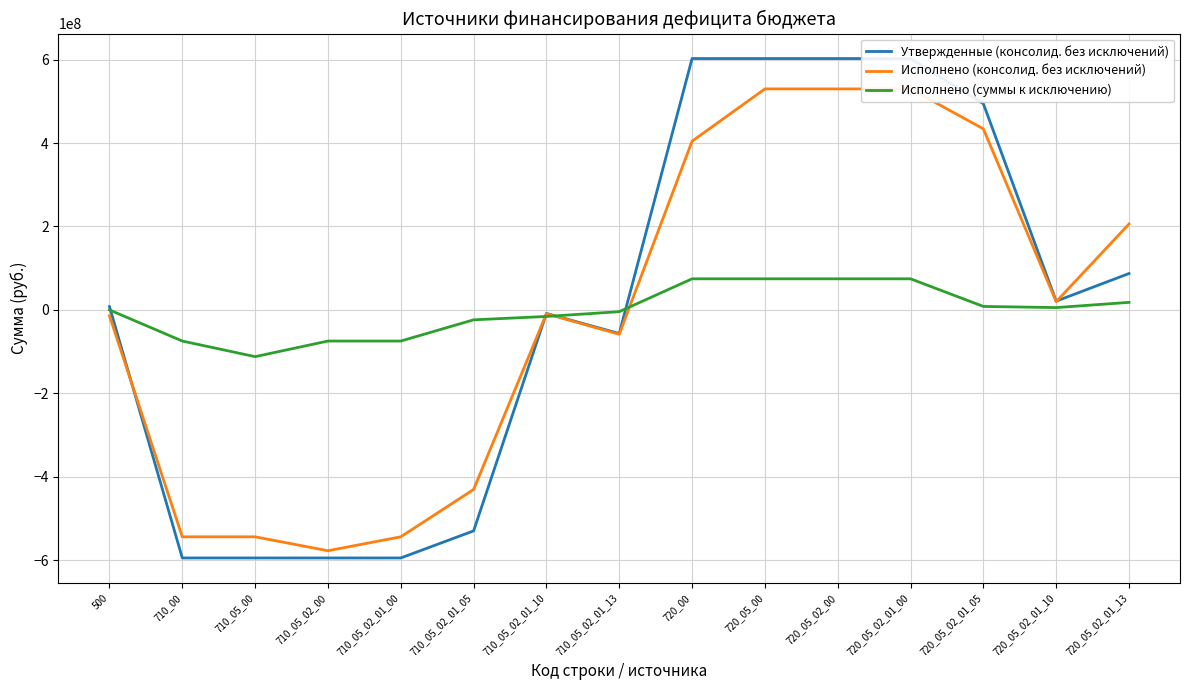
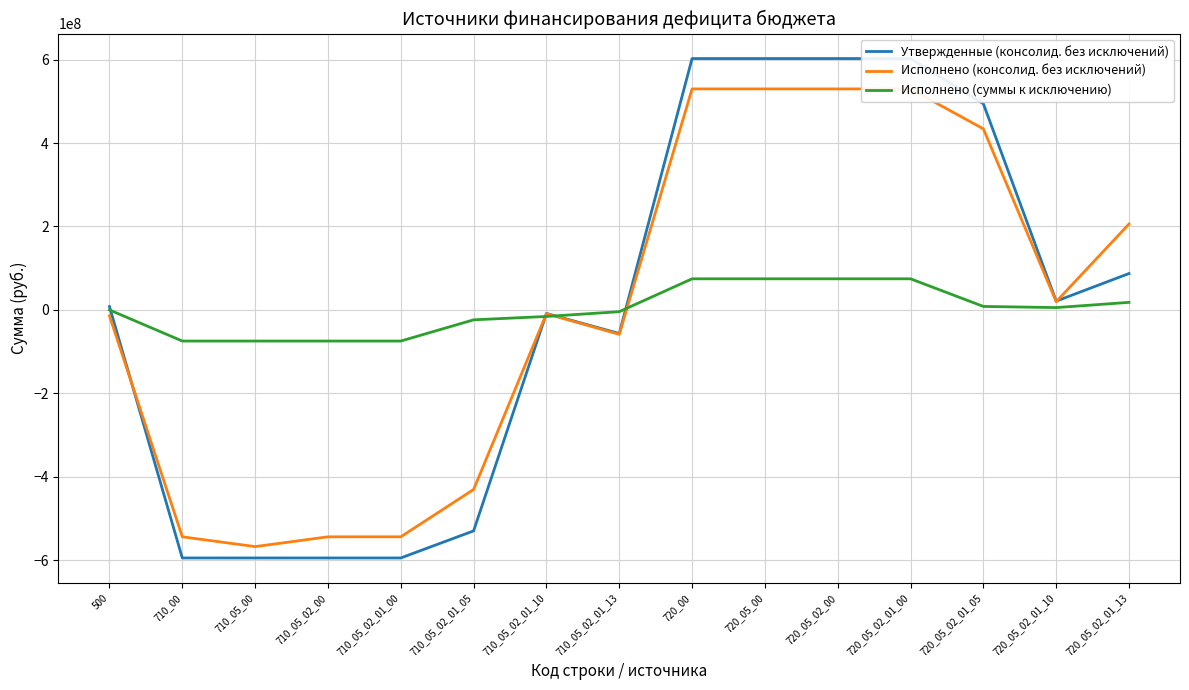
  {
    "Утвержденные (консолид. без исключений)": {
      "500": 10000000,
      "710_00": -590000000,
      "710_05_00": -590000000,
      "710_05_02_00": -590000000,
      "710_05_02_01_00": -590000000,
      "710_05_02_01_05": -530000000,
      "720_00": 600000000,
      "720_05_00": 600000000,
      "720_05_02_00": 600000000,
      "720_05_02_01_05": 490000000,
      "720_05_02_01_13": 90000000
    },
    "Исполнено (консолид. без исключений)": {
      "500": -10000000,
      "710_00": -540000000,
-     "710_05_00": -540000000,
-     "710_05_02_00": -580000000,
+     "710_05_00": -570000000,
+     "710_05_02_00": -540000000,
      "710_05_02_01_00": -540000000,
      "710_05_02_01_05": -430000000,
-     "720_00": 400000000,
+     "720_00": 530000000,
      "720_05_00": 530000000,
      "720_05_02_00": 530000000,
      "720_05_02_01_05": 430000000,
      "720_05_02_01_13": 210000000
    },
    "Исполнено (суммы к исключению)": {
      "500": 0,
      "710_00": -70000000,
-     "710_05_00": -110000000,
+     "710_05_00": -70000000,
      "710_05_02_00": -70000000,
      "710_05_02_01_00": -70000000,
      "710_05_02_01_05": -20000000,
      "710_05_02_01_10": -20000000,
      "710_05_02_01_13": 0,
      "720_00": 70000000,
      "720_05_00": 70000000,
      "720_05_02_00": 70000000,
      "720_05_02_01_00": 70000000,
      "720_05_02_01_05": 10000000,
      "720_05_02_01_10": 10000000,
      "720_05_02_01_13": 20000000
    }
  }
